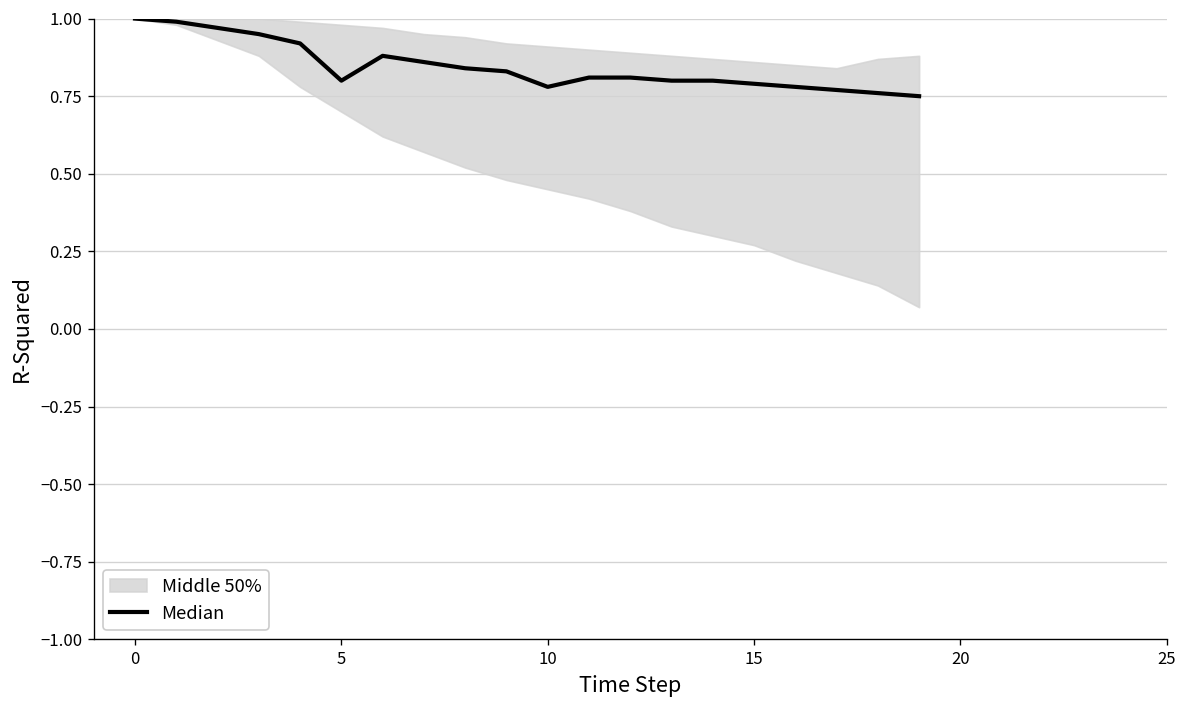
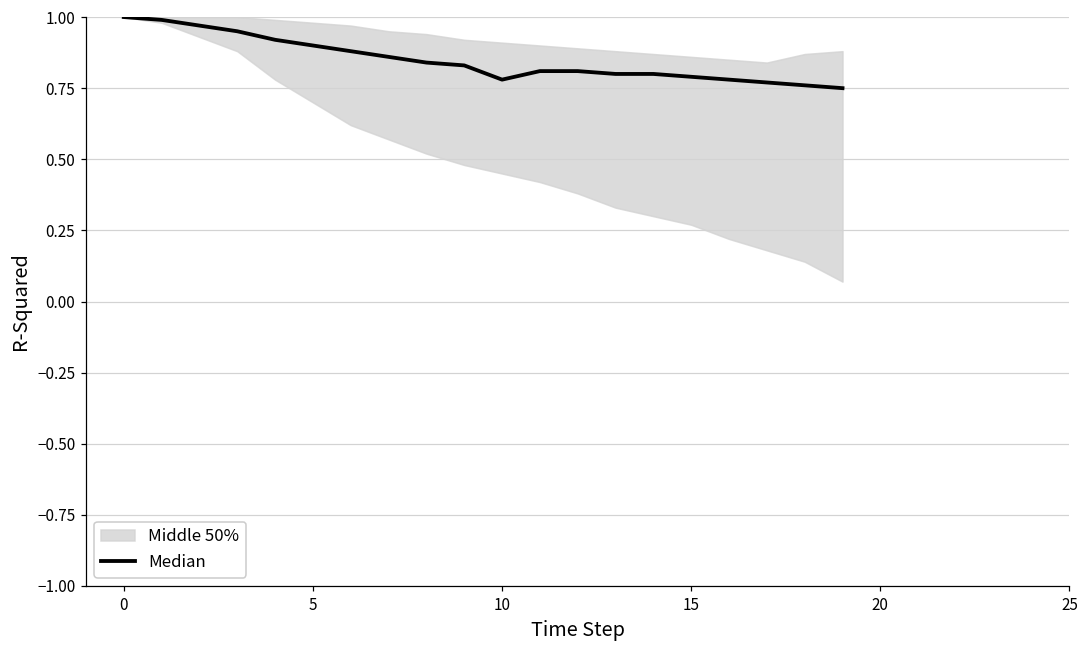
  {
    "Median": {
-     "5": 0.8,
+     "5": 0.9,
      "10": 0.78,
      "15": 0.79
    }
  }
